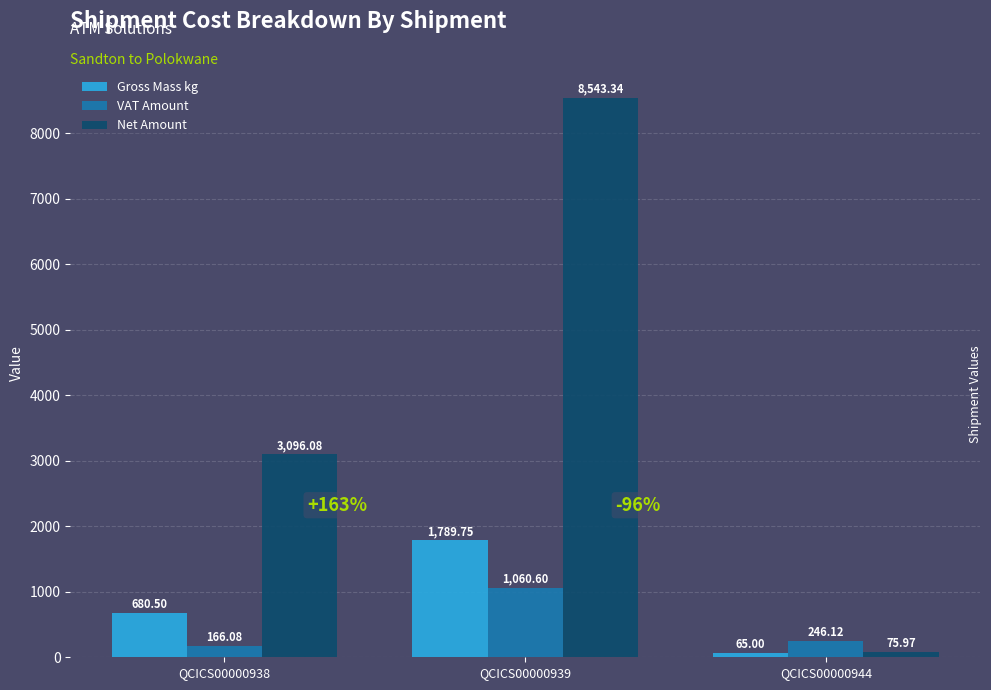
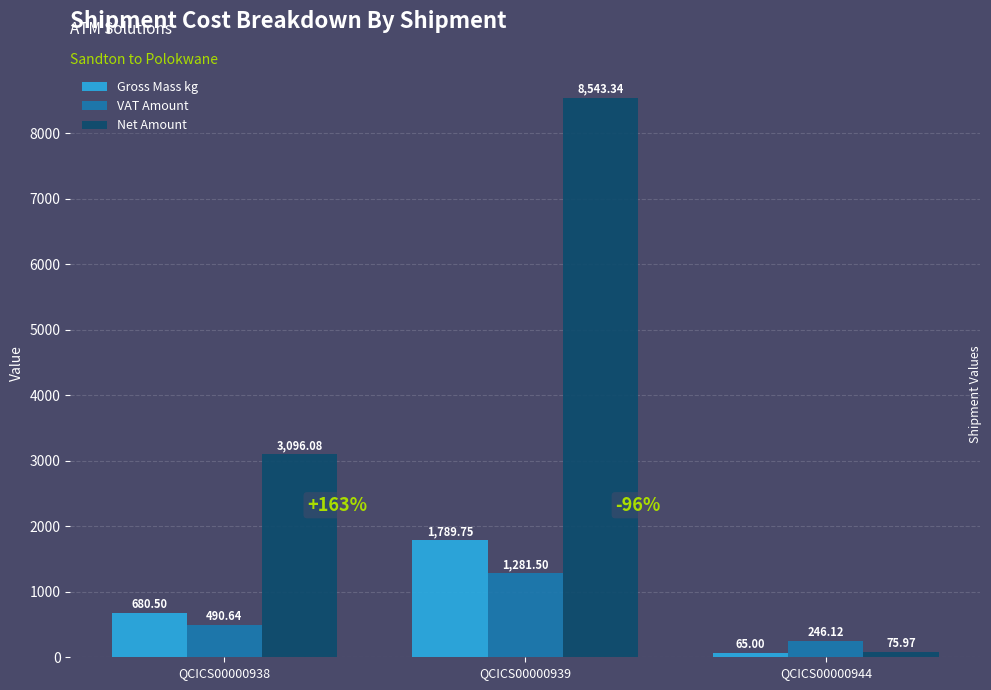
  {
    "Gross Mass kg": {
      "QCICS00000938": "680.50",
      "QCICS00000939": "1,789.75",
      "QCICS00000944": "65.00"
    },
    "VAT Amount": {
-     "QCICS00000938": "166.08",
-     "QCICS00000939": "1,060.60",
+     "QCICS00000938": "490.64",
+     "QCICS00000939": "1,281.50",
      "QCICS00000944": "246.12"
    },
    "Net Amount": {
      "QCICS00000938": "3,096.08",
      "QCICS00000939": "8,543.34",
      "QCICS00000944": "75.97"
    }
  }
